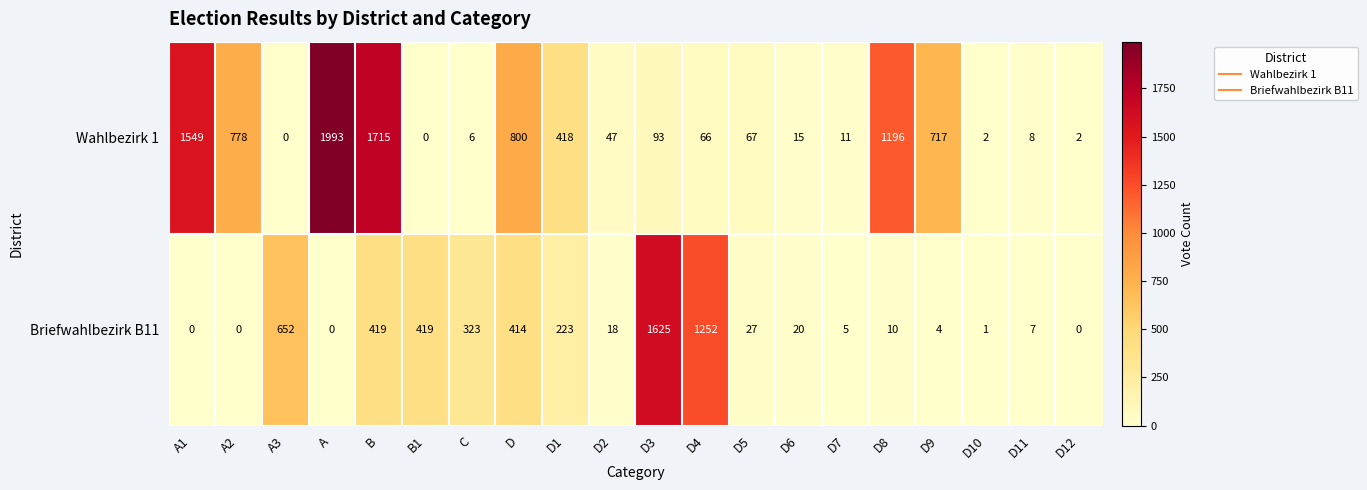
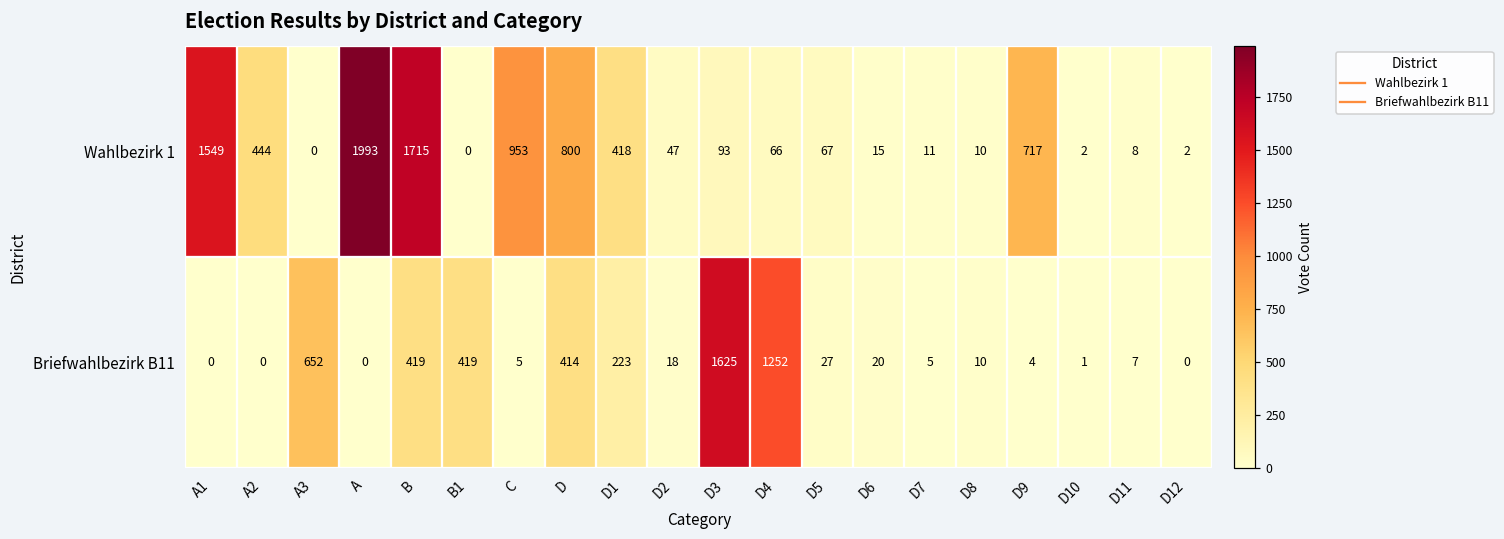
  {
    "Wahlbezirk 1": {
      "A1": 1549,
-     "A2": 778,
+     "A2": 444,
      "A3": 0,
      "A": 1993,
      "B": 1715,
      "B1": 0,
-     "C": 6,
+     "C": 953,
      "D": 800,
      "D1": 418,
      "D2": 47,
      "D3": 93,
      "D4": 66,
      "D5": 67,
      "D6": 15,
      "D7": 11,
-     "D8": 1196,
+     "D8": 10,
      "D9": 717,
      "D10": 2,
      "D11": 8,
      "D12": 2
    },
    "Briefwahlbezirk B11": {
      "A1": 0,
      "A2": 0,
      "A3": 652,
      "A": 0,
      "B": 419,
      "B1": 419,
-     "C": 323,
+     "C": 5,
      "D": 414,
      "D1": 223,
      "D2": 18,
      "D3": 1625,
      "D4": 1252,
      "D5": 27,
      "D6": 20,
      "D7": 5,
      "D8": 10,
      "D9": 4,
      "D10": 1,
      "D11": 7,
      "D12": 0
    }
  }
